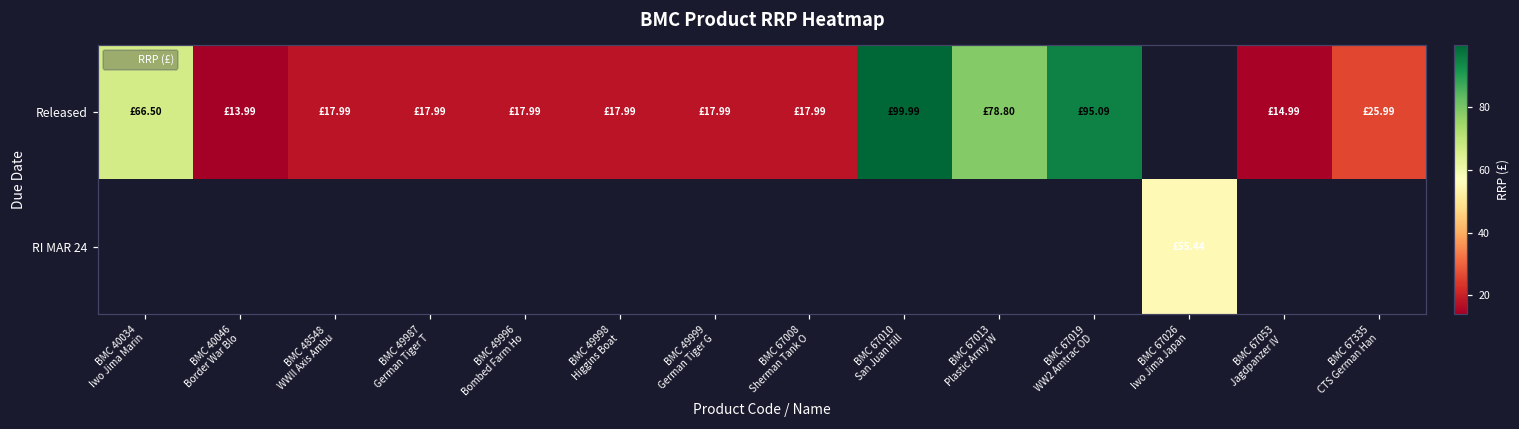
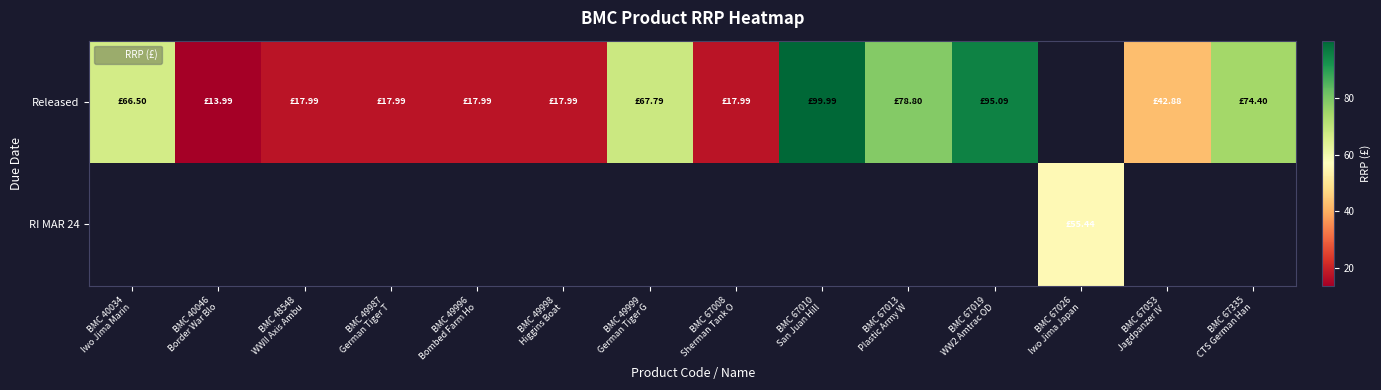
  {
    "Released": {
      "BMC 40034 Iwo Jima Marin": "£66.50",
      "BMC 40046 Border War Blo": "£13.99",
      "BMC 48548 WWII Axis Ambu": "£17.99",
      "BMC 49987 German Tiger T": "£17.99",
      "BMC 49996 Bombed Farm Ho": "£17.99",
      "BMC 49998 Higgins Boat": "£17.99",
-     "BMC 49999 German Tiger G": "£17.99",
+     "BMC 49999 German Tiger G": "£67.79",
      "BMC 67008 Sherman Tank O": "£17.99",
      "BMC 67010 San Juan Hill": "£99.99",
      "BMC 67013 Plastic Army W": "£78.80",
      "BMC 67019 WW2 Amtrac OD": "£95.09",
-     "BMC 67053 Jagdpanzer IV": "£14.99",
-     "BMC 67335 CTS German Han": "£25.99"
+     "BMC 67053 Jagdpanzer IV": "£42.88",
+     "BMC 67335 CTS German Han": "£74.40"
    },
    "RI MAR 24": {
      "BMC 67026 Iwo Jima Japan": "£55.44"
    }
  }
